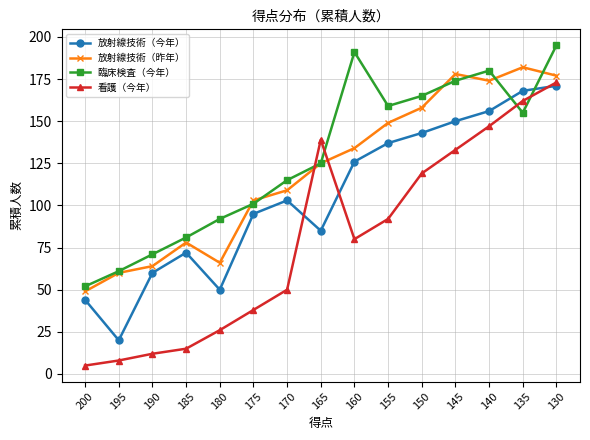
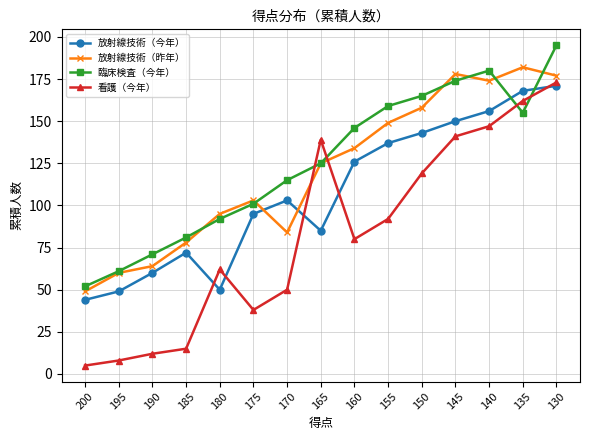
  {
    "放射線技術（今年）": {
      "200": 44,
-     "195": 20,
+     "195": 49,
      "190": 60,
      "185": 72,
      "180": 50,
      "175": 95,
      "170": 103,
      "165": 85,
      "160": 126,
      "155": 137,
      "150": 143,
      "145": 150,
      "140": 156,
      "135": 168,
      "130": 171
    },
    "放射線技術（昨年）": {
      "200": 49,
      "190": 64,
      "185": 78,
-     "180": 66,
+     "180": 95,
      "175": 103,
-     "170": 109,
+     "170": 84,
      "160": 134,
      "155": 149,
      "150": 158,
      "145": 178,
      "140": 174,
      "135": 182,
      "130": 177
    },
    "臨床検査（今年）": {
      "200": 52,
      "190": 71,
      "185": 81,
      "180": 92,
      "175": 101,
      "170": 115,
-     "160": 191,
+     "160": 146,
      "155": 159,
      "150": 165,
      "145": 174,
      "140": 180,
      "135": 155,
      "130": 195
    },
    "看護（今年）": {
      "200": 5,
      "195": 8,
      "190": 12,
      "185": 15,
-     "180": 26,
+     "180": 62,
      "175": 38,
      "170": 50,
      "165": 139,
      "160": 80,
      "155": 92,
      "150": 119,
-     "145": 133,
+     "145": 141,
      "140": 147,
      "135": 162,
      "130": 173
    }
  }
